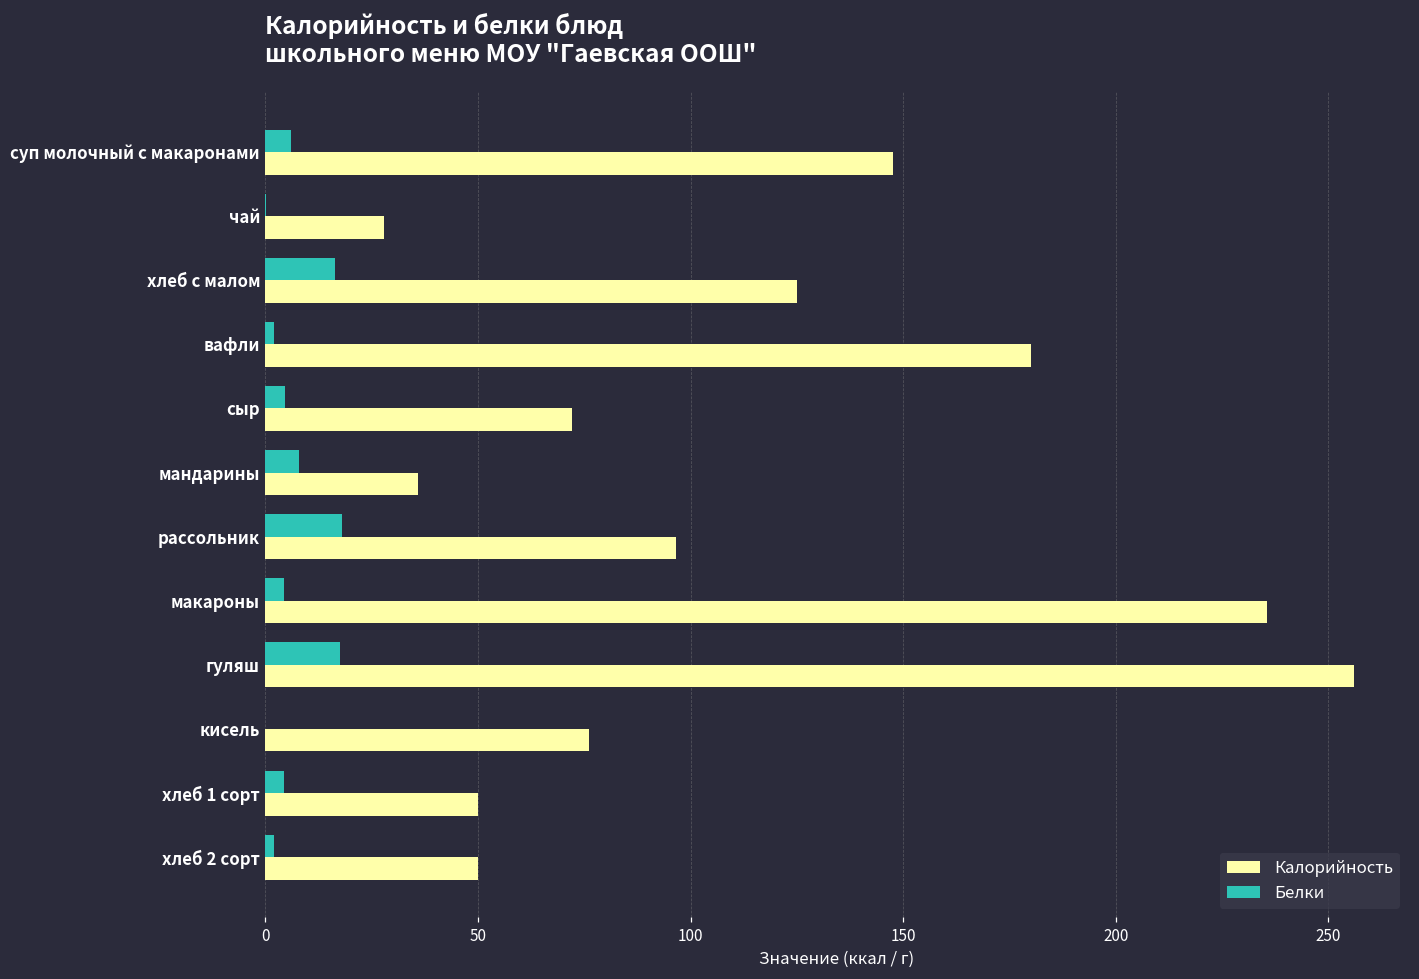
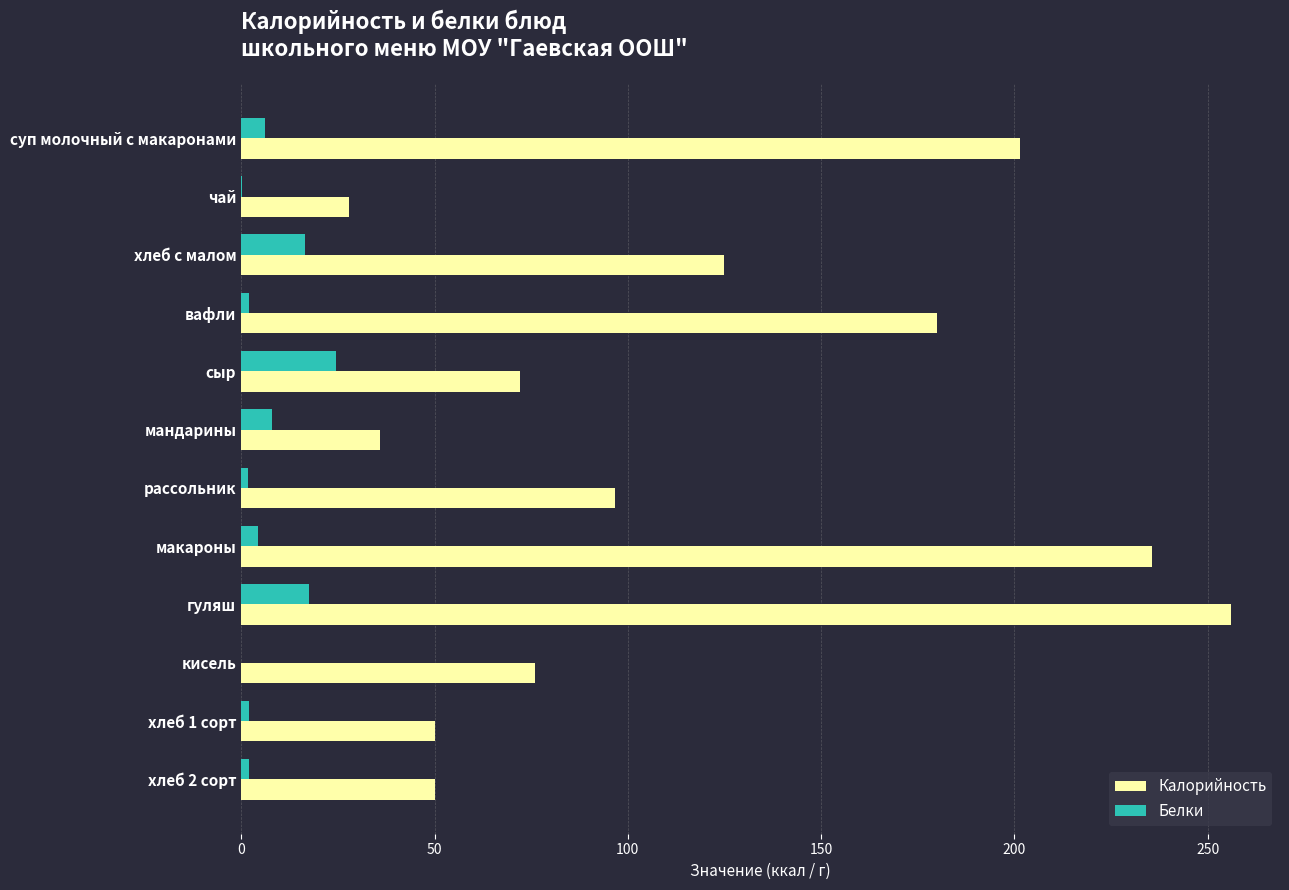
  {
    "Калорийность": {
-     "суп молочный с макаронами": 148,
+     "суп молочный с макаронами": 201,
      "чай": 28,
      "хлеб с малом": 125,
      "вафли": 180,
      "сыр": 72,
      "мандарины": 36,
      "рассольник": 97,
      "макароны": 236,
      "гуляш": 256,
      "кисель": 76,
      "хлеб 1 сорт": 50,
      "хлеб 2 сорт": 50
    },
    "Белки": {
      "суп молочный с макаронами": 6,
      "хлеб с малом": 16,
      "вафли": 2,
-     "сыр": 5,
+     "сыр": 25,
      "мандарины": 8,
-     "рассольник": 18,
+     "рассольник": 2,
      "макароны": 4,
      "гуляш": 18,
      "кисель": 0,
-     "хлеб 1 сорт": 4,
+     "хлеб 1 сорт": 2,
      "хлеб 2 сорт": 2
    }
  }
